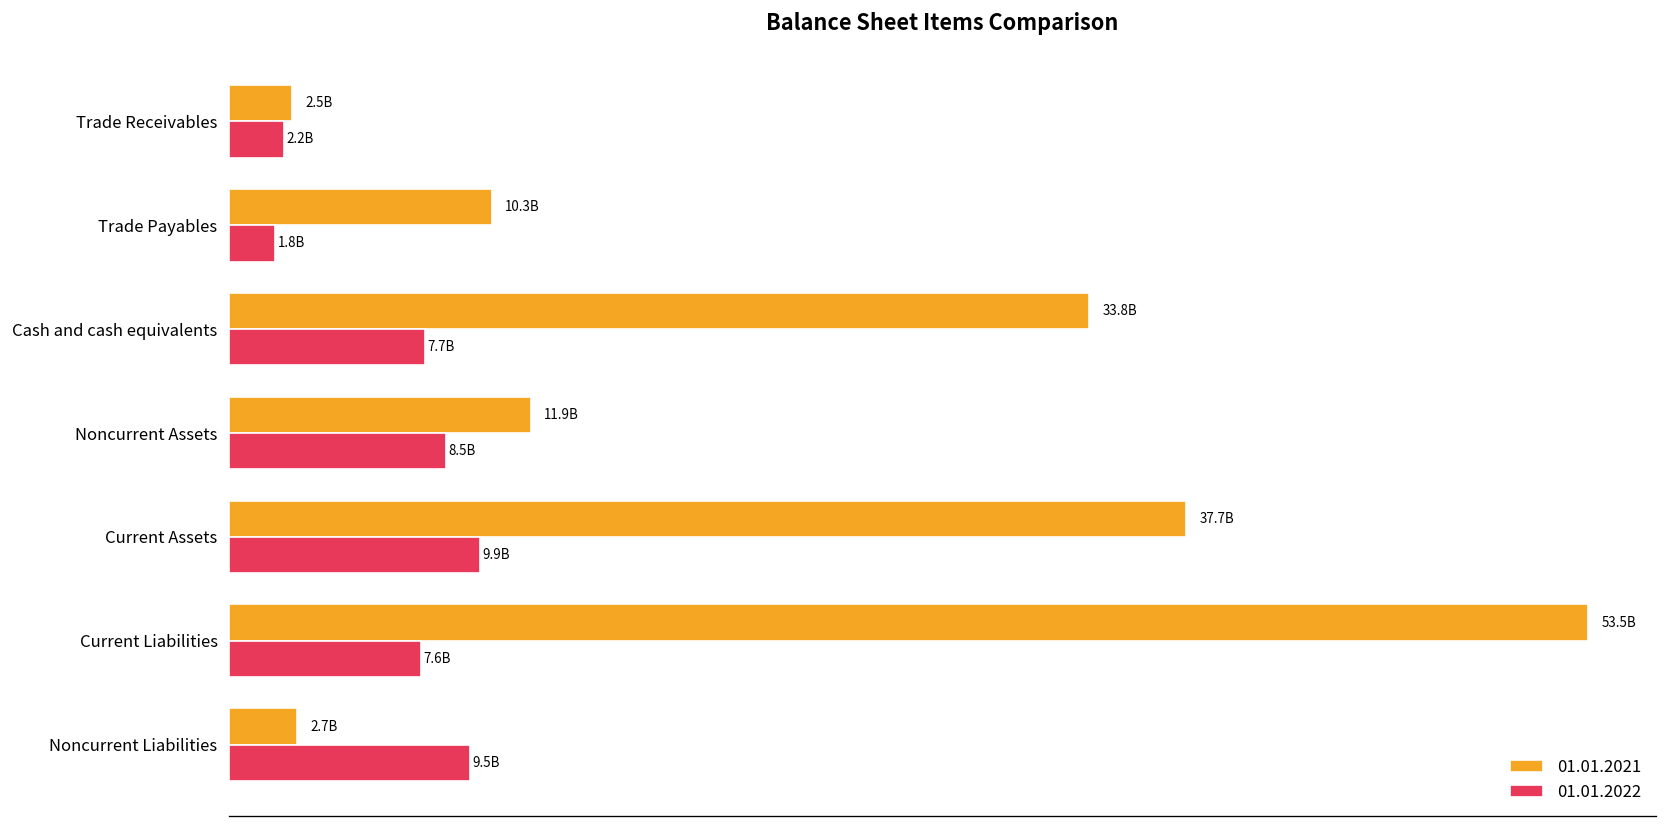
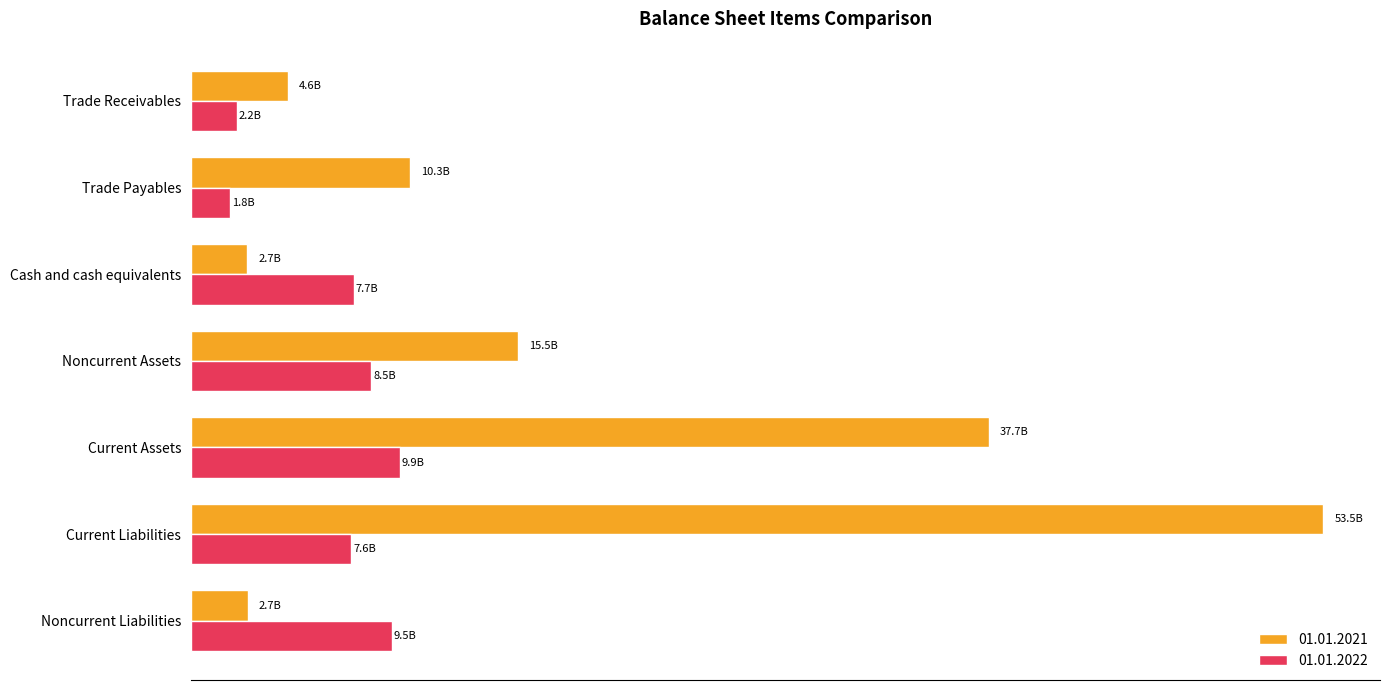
  {
    "01.01.2021": {
-     "Trade Receivables": "2.5B",
+     "Trade Receivables": "4.6B",
      "Trade Payables": "10.3B",
-     "Cash and cash equivalents": "33.8B",
-     "Noncurrent Assets": "11.9B",
+     "Cash and cash equivalents": "2.7B",
+     "Noncurrent Assets": "15.5B",
      "Current Assets": "37.7B",
      "Current Liabilities": "53.5B",
      "Noncurrent Liabilities": "2.7B"
    },
    "01.01.2022": {
      "Trade Receivables": "2.2B",
      "Trade Payables": "1.8B",
      "Cash and cash equivalents": "7.7B",
      "Noncurrent Assets": "8.5B",
      "Current Assets": "9.9B",
      "Current Liabilities": "7.6B",
      "Noncurrent Liabilities": "9.5B"
    }
  }
